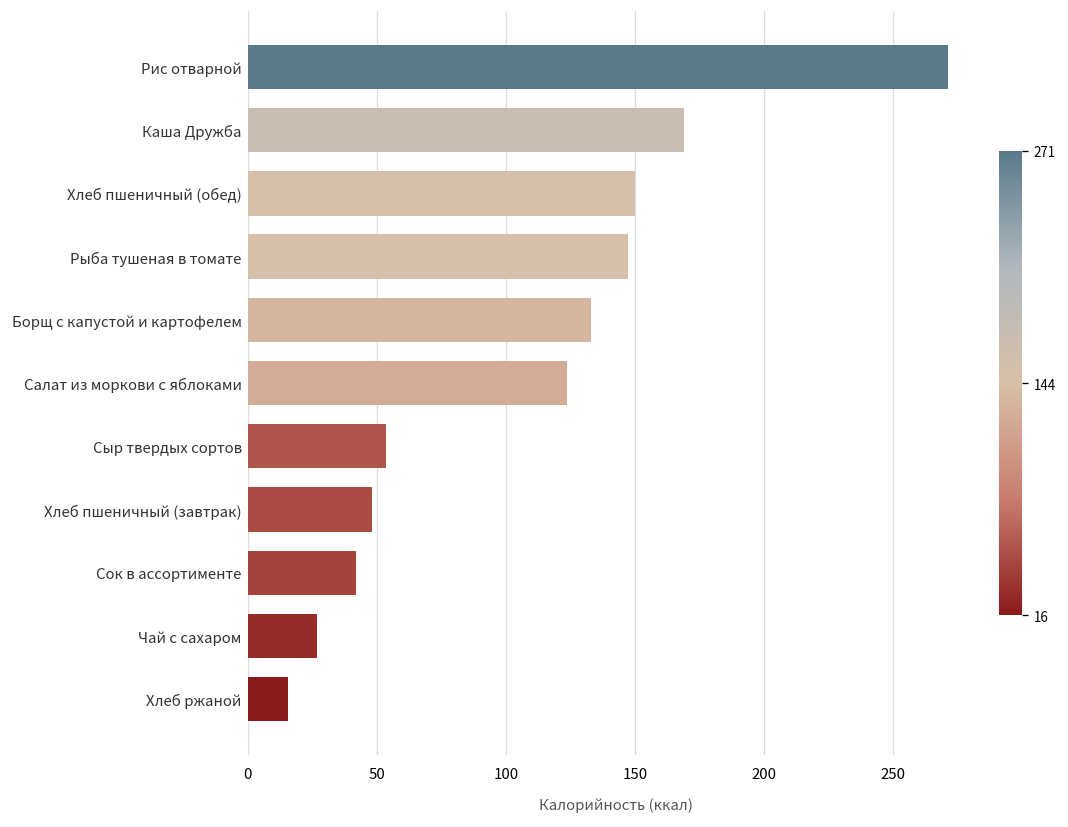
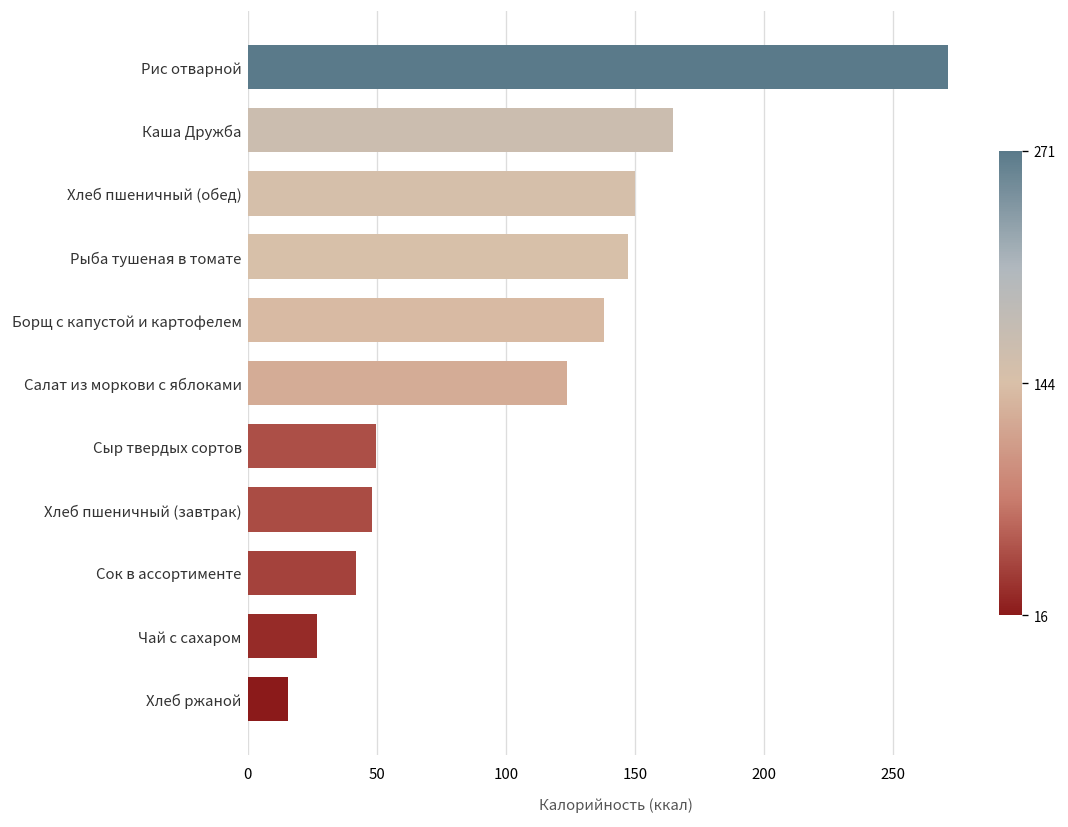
  {
    "Рис отварной": 271,
-   "Каша Дружба": 169,
+   "Каша Дружба": 165,
    "Хлеб пшеничный (обед)": 150,
    "Рыба тушеная в томате": 147,
-   "Борщ с капустой и картофелем": 133,
+   "Борщ с капустой и картофелем": 138,
    "Салат из моркови с яблоками": 124,
-   "Сыр твердых сортов": 54,
+   "Сыр твердых сортов": 50,
    "Хлеб пшеничный (завтрак)": 48,
    "Сок в ассортименте": 42,
    "Чай с сахаром": 27,
    "Хлеб ржаной": 16
  }
